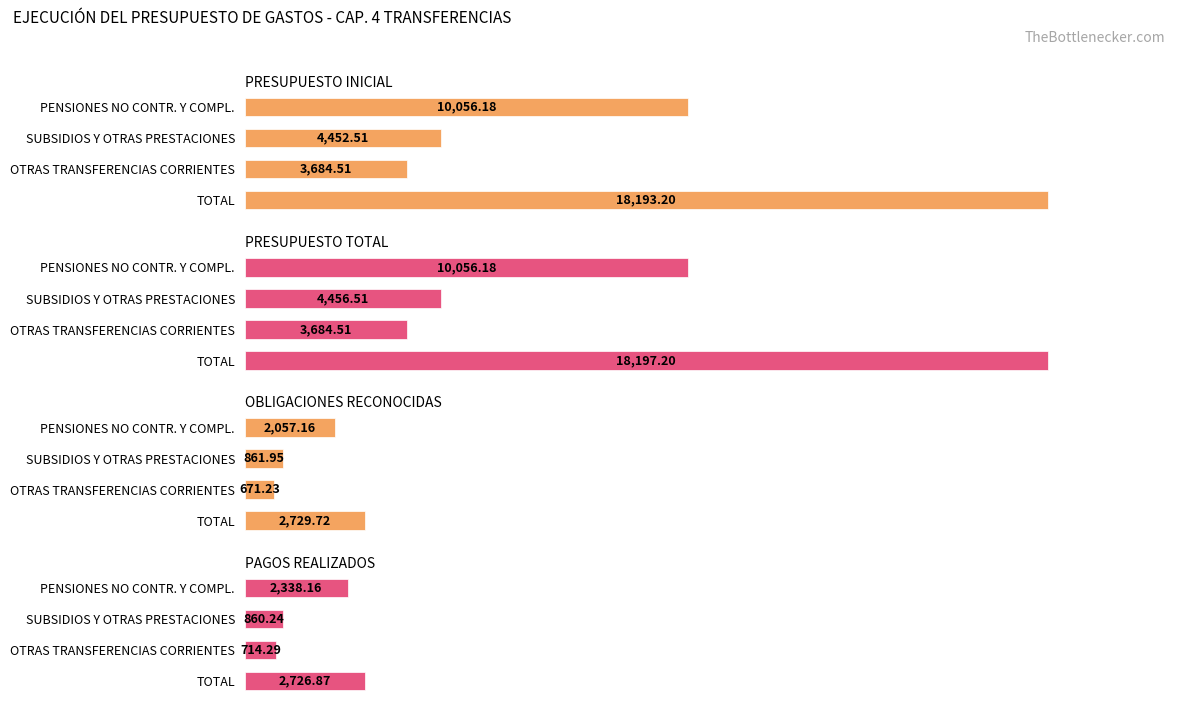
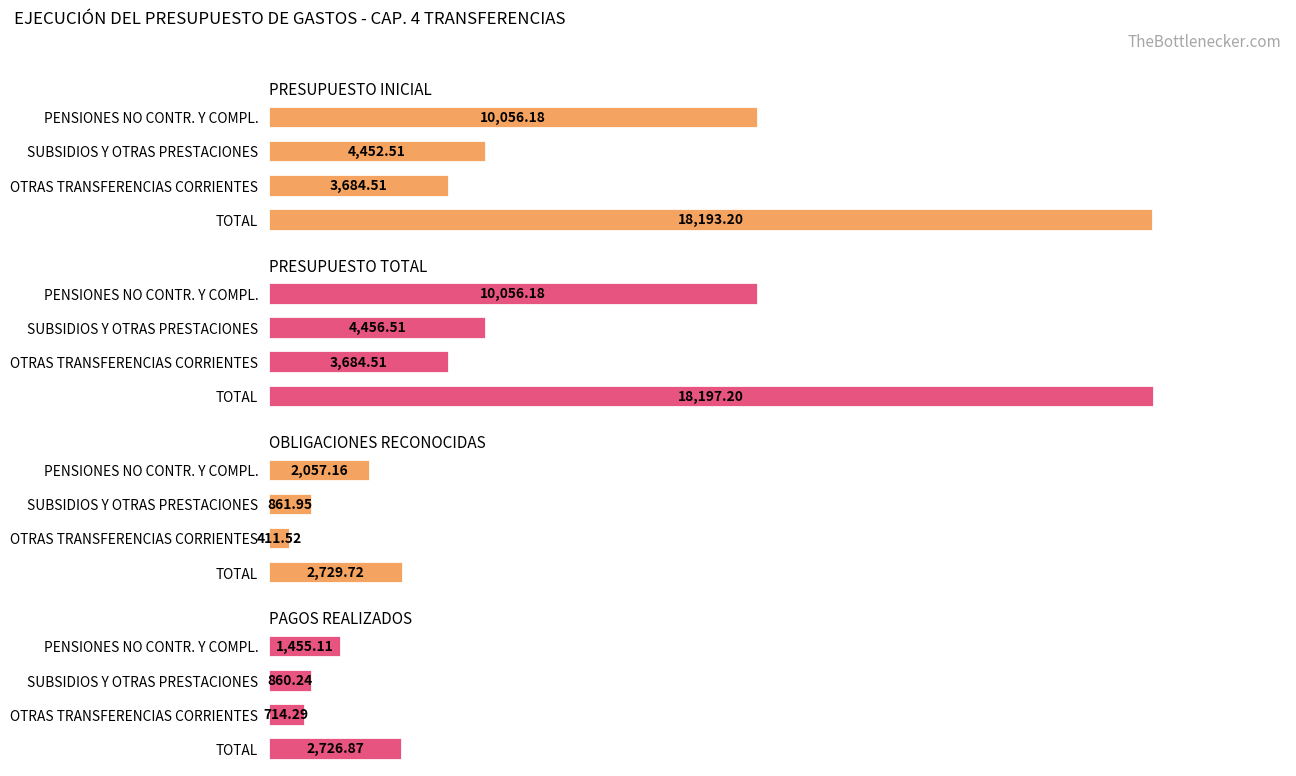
  {
    "PRESUPUESTO INICIAL": {
      "PENSIONES NO CONTR. Y COMPL.": "10,056.18",
      "SUBSIDIOS Y OTRAS PRESTACIONES": "4,452.51",
      "OTRAS TRANSFERENCIAS CORRIENTES": "3,684.51",
      "TOTAL": "18,193.20"
    },
    "PRESUPUESTO TOTAL": {
      "PENSIONES NO CONTR. Y COMPL.": "10,056.18",
      "SUBSIDIOS Y OTRAS PRESTACIONES": "4,456.51",
      "OTRAS TRANSFERENCIAS CORRIENTES": "3,684.51",
      "TOTAL": "18,197.20"
    },
    "OBLIGACIONES RECONOCIDAS": {
      "PENSIONES NO CONTR. Y COMPL.": "2,057.16",
      "SUBSIDIOS Y OTRAS PRESTACIONES": "861.95",
-     "OTRAS TRANSFERENCIAS CORRIENTES": "671.23",
+     "OTRAS TRANSFERENCIAS CORRIENTES": "411.52",
      "TOTAL": "2,729.72"
    },
    "PAGOS REALIZADOS": {
-     "PENSIONES NO CONTR. Y COMPL.": "2,338.16",
+     "PENSIONES NO CONTR. Y COMPL.": "1,455.11",
      "SUBSIDIOS Y OTRAS PRESTACIONES": "860.24",
      "OTRAS TRANSFERENCIAS CORRIENTES": "714.29",
      "TOTAL": "2,726.87"
    }
  }
